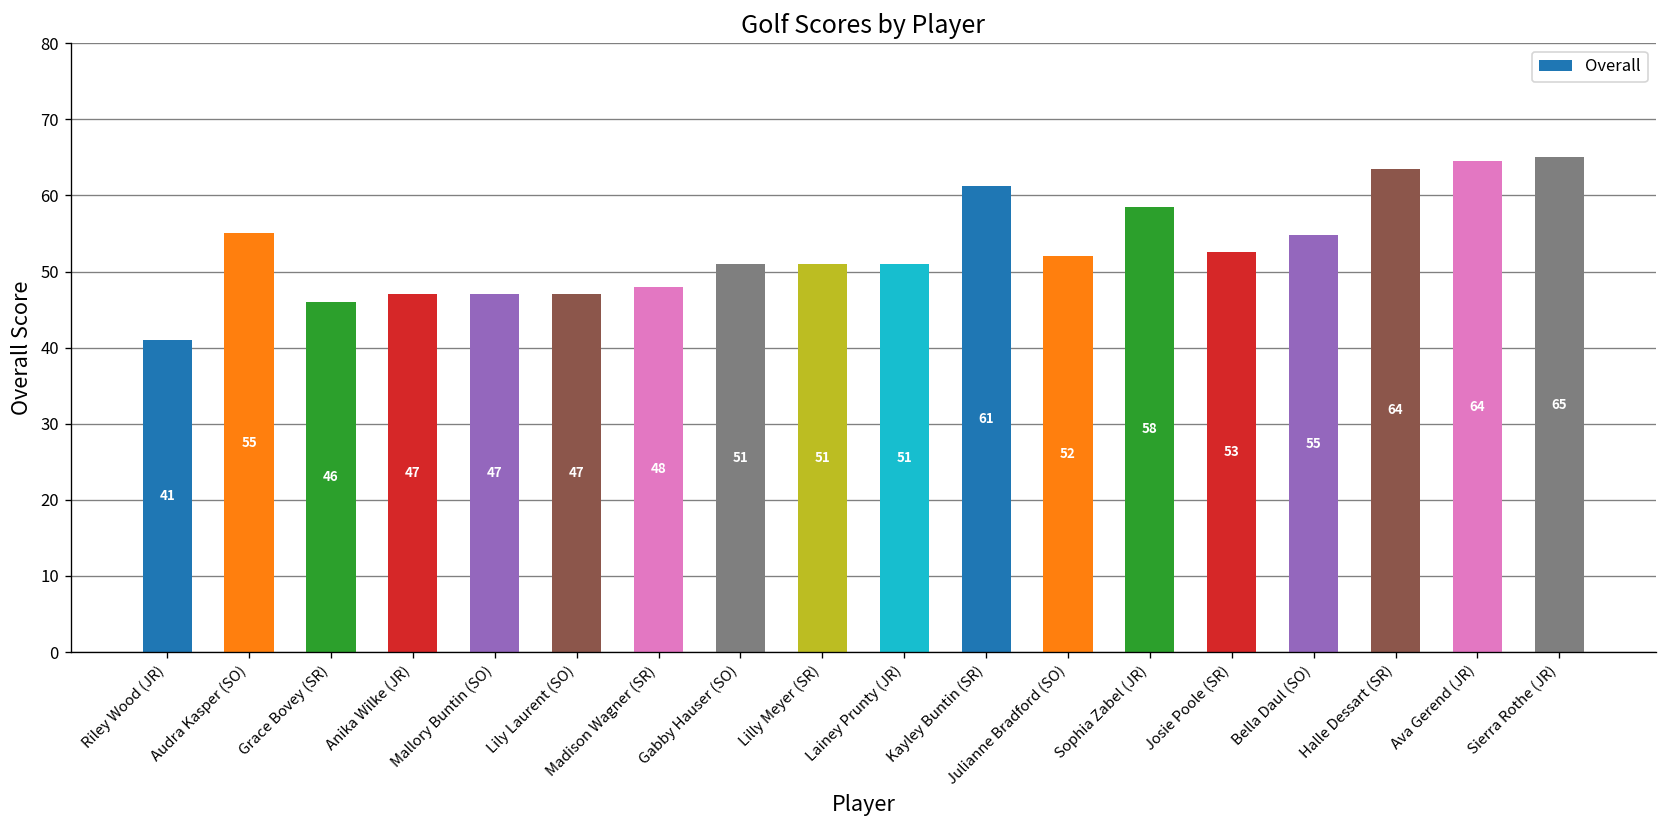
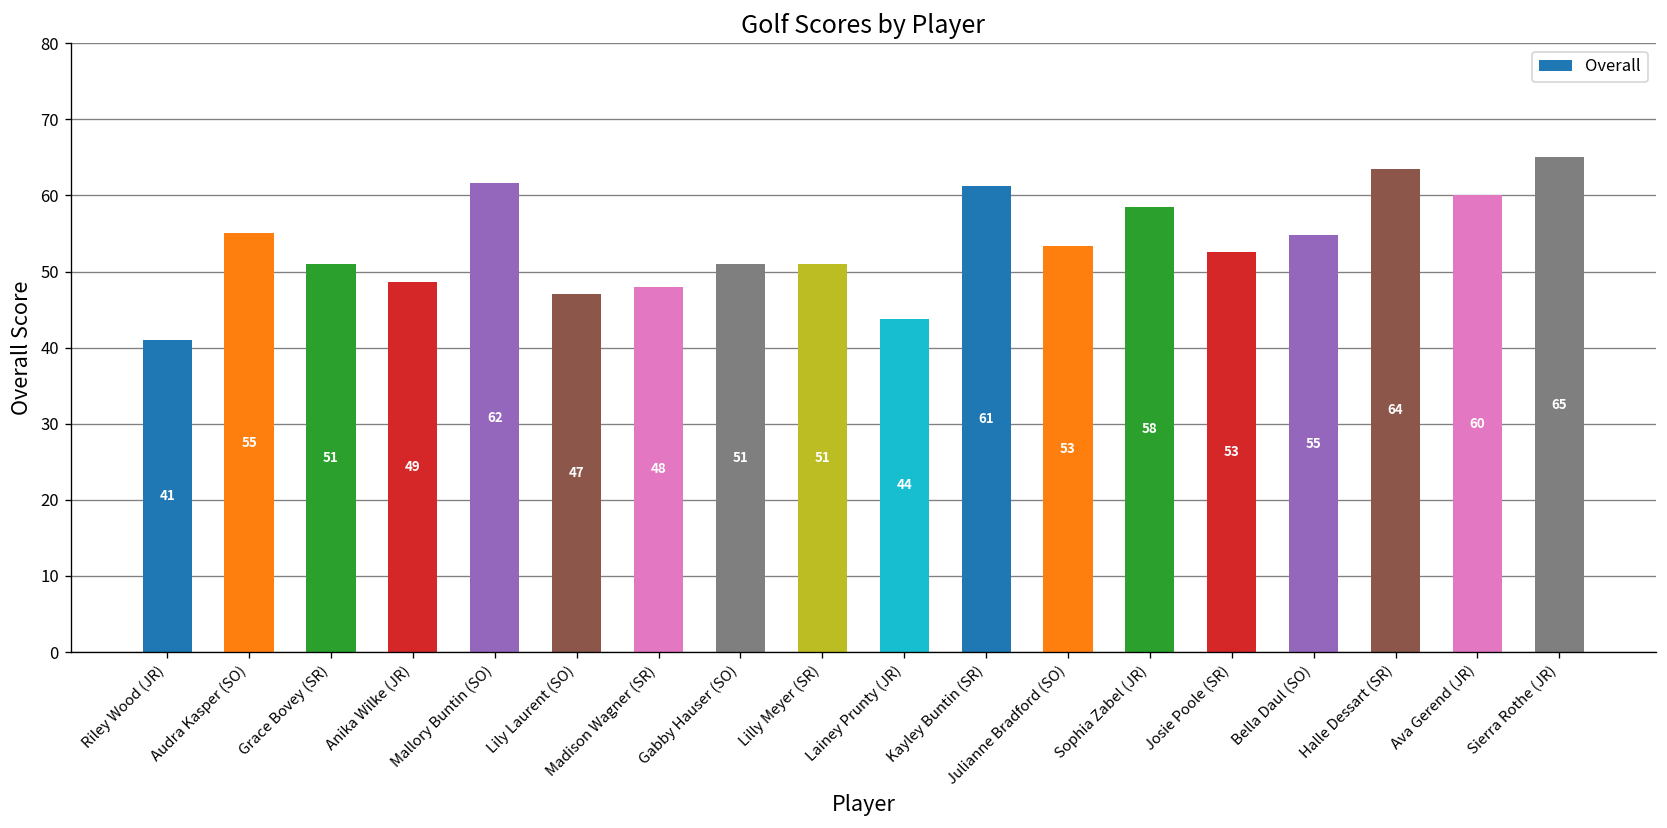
  {
    "Riley Wood (JR)": 41,
    "Audra Kasper (SO)": 55,
-   "Grace Bovey (SR)": 46,
-   "Anika Wilke (JR)": 47,
-   "Mallory Buntin (SO)": 47,
+   "Grace Bovey (SR)": 51,
+   "Anika Wilke (JR)": 49,
+   "Mallory Buntin (SO)": 62,
    "Lily Laurent (SO)": 47,
    "Madison Wagner (SR)": 48,
    "Gabby Hauser (SO)": 51,
    "Lilly Meyer (SR)": 51,
-   "Lainey Prunty (JR)": 51,
+   "Lainey Prunty (JR)": 44,
    "Kayley Buntin (SR)": 61,
-   "Julianne Bradford (SO)": 52,
+   "Julianne Bradford (SO)": 53,
    "Sophia Zabel (JR)": 58,
    "Josie Poole (SR)": 53,
    "Bella Daul (SO)": 55,
    "Halle Dessart (SR)": 64,
-   "Ava Gerend (JR)": 64,
+   "Ava Gerend (JR)": 60,
    "Sierra Rothe (JR)": 65
  }
